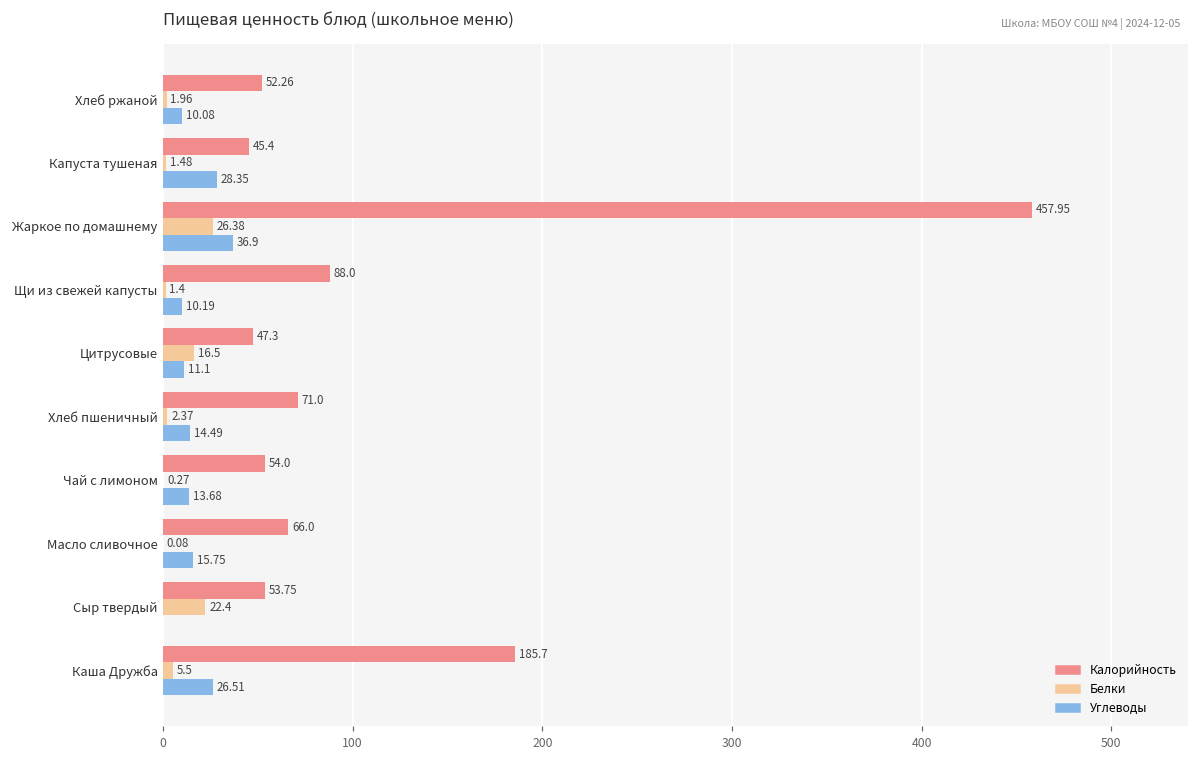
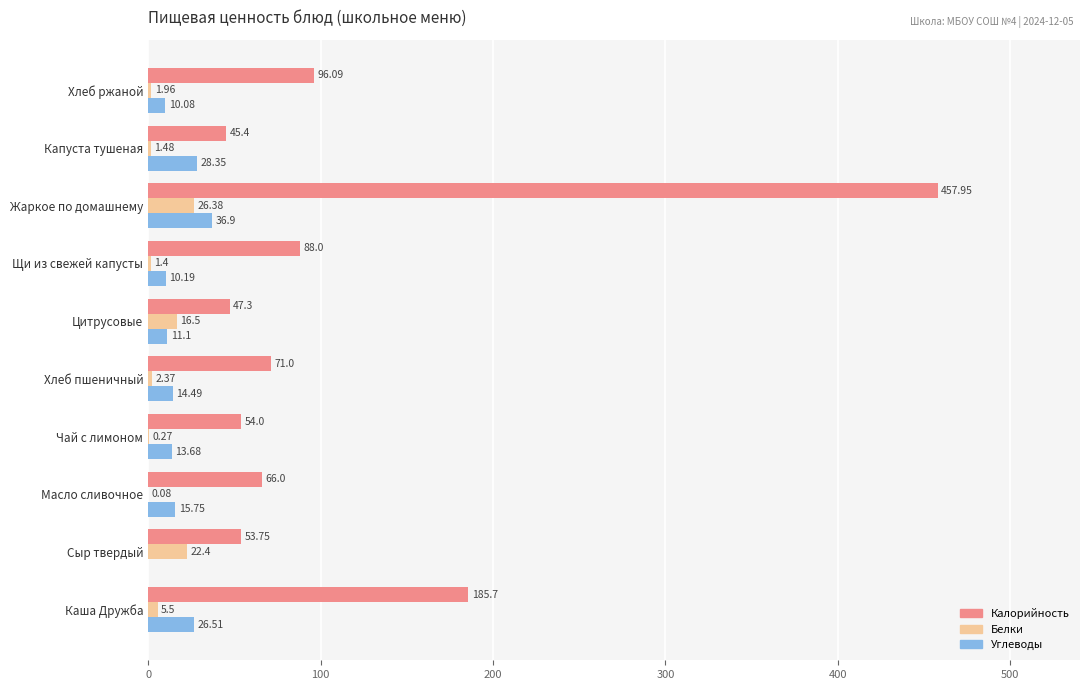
  {
    "Калорийность": {
-     "Хлеб ржаной": 52.26,
+     "Хлеб ржаной": 96.09,
      "Капуста тушеная": 45.4,
      "Жаркое по домашнему": 457.95,
      "Щи из свежей капусты": 88.0,
      "Цитрусовые": 47.3,
      "Хлеб пшеничный": 71.0,
      "Чай с лимоном": 54.0,
      "Масло сливочное": 66.0,
      "Сыр твердый": 53.75,
      "Каша Дружба": 185.7
    },
    "Белки": {
      "Хлеб ржаной": 1.96,
      "Капуста тушеная": 1.48,
      "Жаркое по домашнему": 26.38,
      "Щи из свежей капусты": 1.4,
      "Цитрусовые": 16.5,
      "Хлеб пшеничный": 2.37,
      "Чай с лимоном": 0.27,
      "Масло сливочное": 0.08,
      "Сыр твердый": 22.4,
      "Каша Дружба": 5.5
    },
    "Углеводы": {
      "Хлеб ржаной": 10.08,
      "Капуста тушеная": 28.35,
      "Жаркое по домашнему": 36.9,
      "Щи из свежей капусты": 10.19,
      "Цитрусовые": 11.1,
      "Хлеб пшеничный": 14.49,
      "Чай с лимоном": 13.68,
      "Масло сливочное": 15.75,
      "Каша Дружба": 26.51
    }
  }
